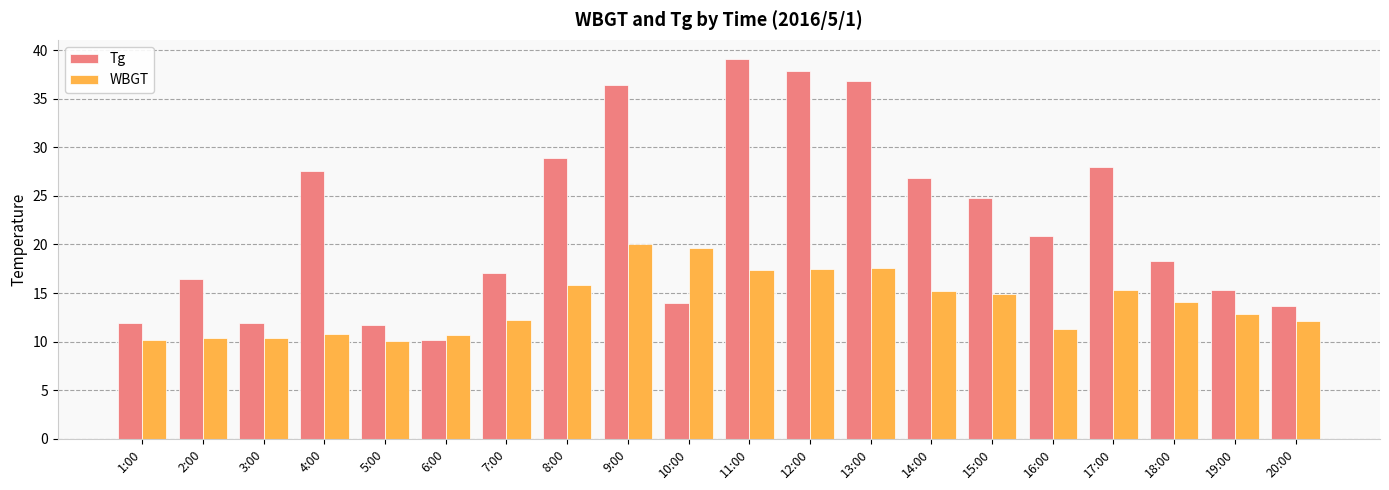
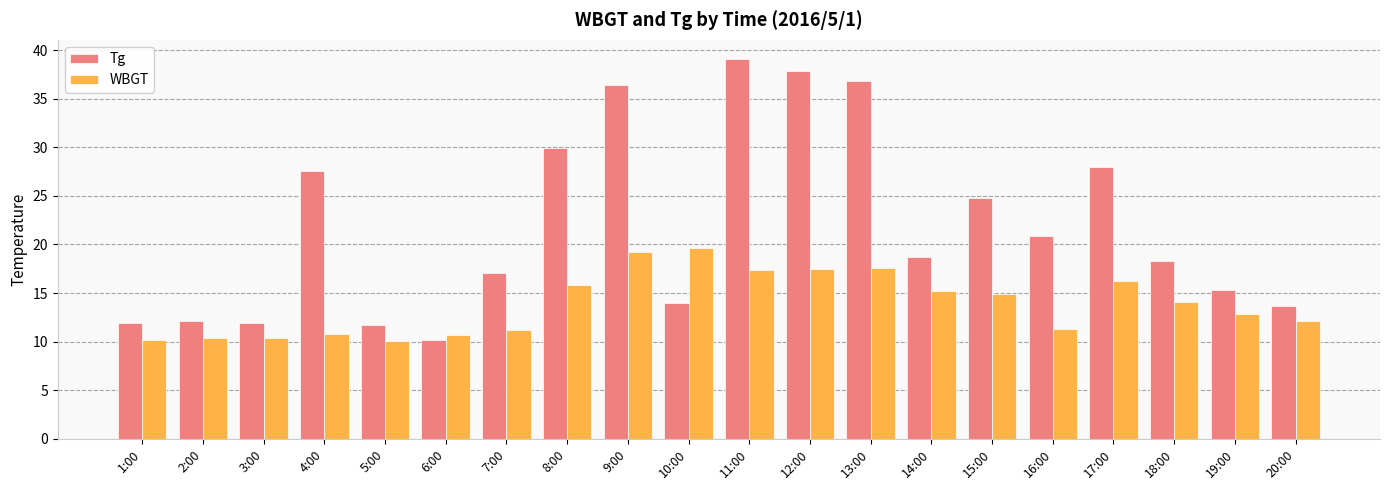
  {
    "Tg": {
      "1:00": 12,
-     "2:00": 16,
+     "2:00": 12,
      "3:00": 12,
      "4:00": 28,
      "5:00": 12,
      "6:00": 10,
      "7:00": 17,
-     "8:00": 29,
+     "8:00": 30,
      "9:00": 36,
      "10:00": 14,
      "11:00": 39,
      "12:00": 38,
      "13:00": 37,
-     "14:00": 27,
+     "14:00": 19,
      "15:00": 25,
      "16:00": 21,
      "17:00": 28,
      "18:00": 18,
      "19:00": 15,
      "20:00": 14
    },
    "WBGT": {
      "1:00": 10,
      "2:00": 10,
      "3:00": 10,
      "4:00": 11,
      "5:00": 10,
      "6:00": 11,
-     "7:00": 12,
+     "7:00": 11,
      "8:00": 16,
-     "9:00": 20,
+     "9:00": 19,
      "10:00": 20,
      "11:00": 17,
      "12:00": 18,
      "13:00": 18,
      "14:00": 15,
      "15:00": 15,
      "16:00": 11,
-     "17:00": 15,
+     "17:00": 16,
      "18:00": 14,
      "19:00": 13,
      "20:00": 12
    }
  }
